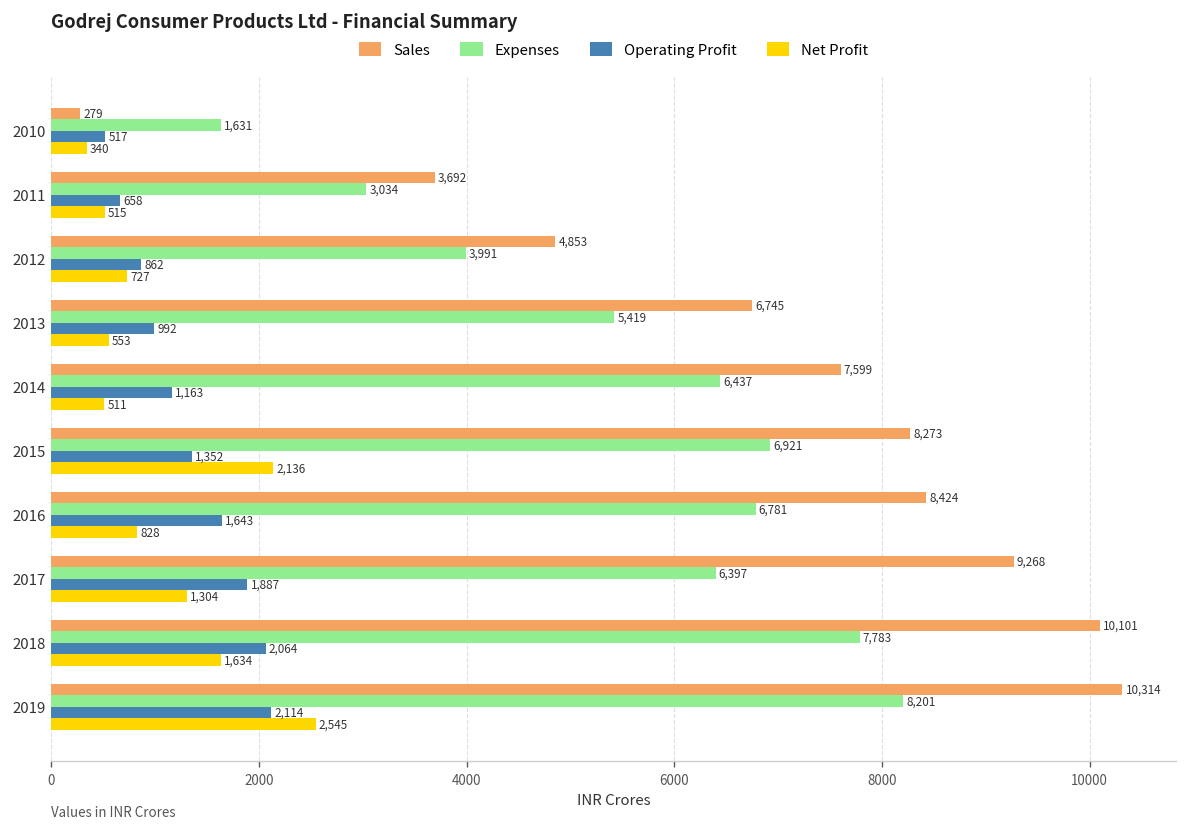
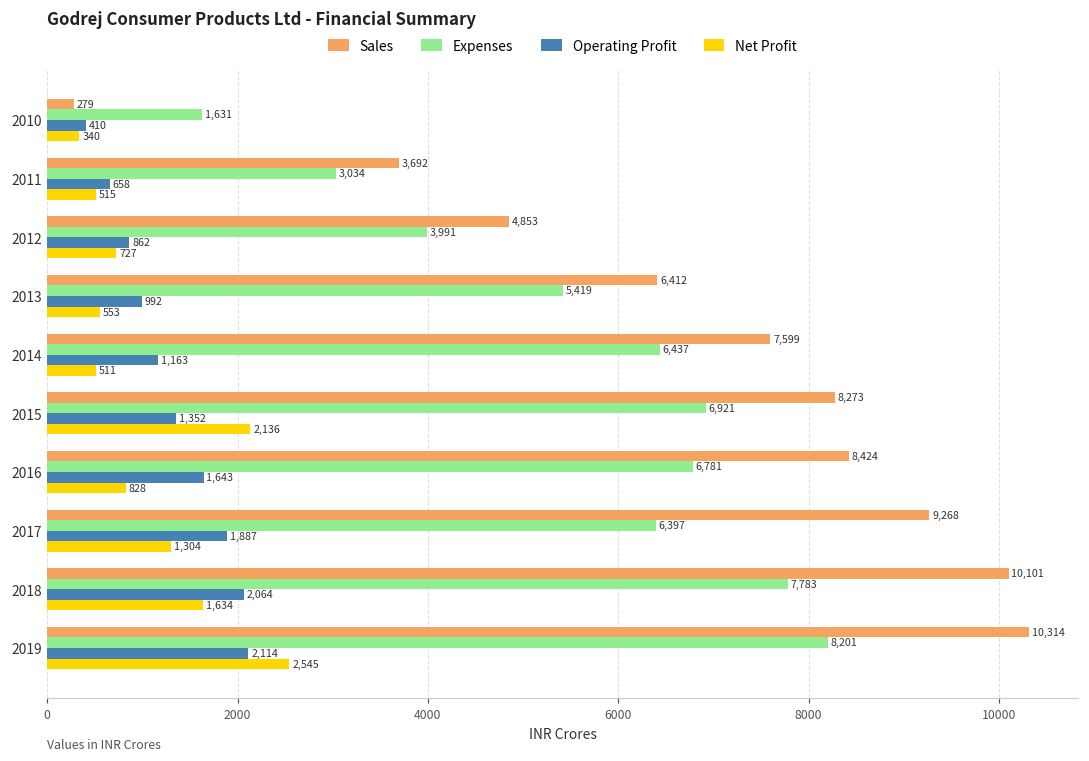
  {
    "Sales": {
      "2010": "279",
      "2011": "3,692",
      "2012": "4,853",
-     "2013": "6,745",
+     "2013": "6,412",
      "2014": "7,599",
      "2015": "8,273",
      "2016": "8,424",
      "2017": "9,268",
      "2018": "10,101",
      "2019": "10,314"
    },
    "Expenses": {
      "2010": "1,631",
      "2011": "3,034",
      "2012": "3,991",
      "2013": "5,419",
      "2014": "6,437",
      "2015": "6,921",
      "2016": "6,781",
      "2017": "6,397",
      "2018": "7,783",
      "2019": "8,201"
    },
    "Operating Profit": {
-     "2010": "517",
+     "2010": "410",
      "2011": "658",
      "2012": "862",
      "2013": "992",
      "2014": "1,163",
      "2015": "1,352",
      "2016": "1,643",
      "2017": "1,887",
      "2018": "2,064",
      "2019": "2,114"
    },
    "Net Profit": {
      "2010": "340",
      "2011": "515",
      "2012": "727",
      "2013": "553",
      "2014": "511",
      "2015": "2,136",
      "2016": "828",
      "2017": "1,304",
      "2018": "1,634",
      "2019": "2,545"
    }
  }
